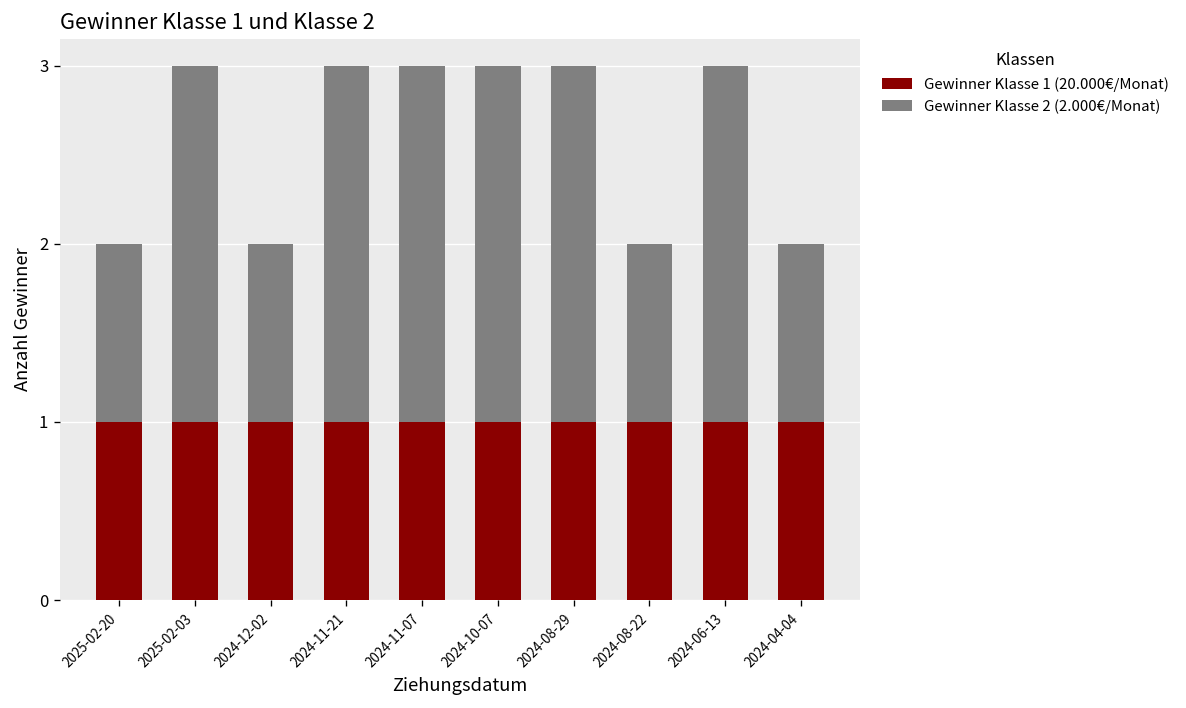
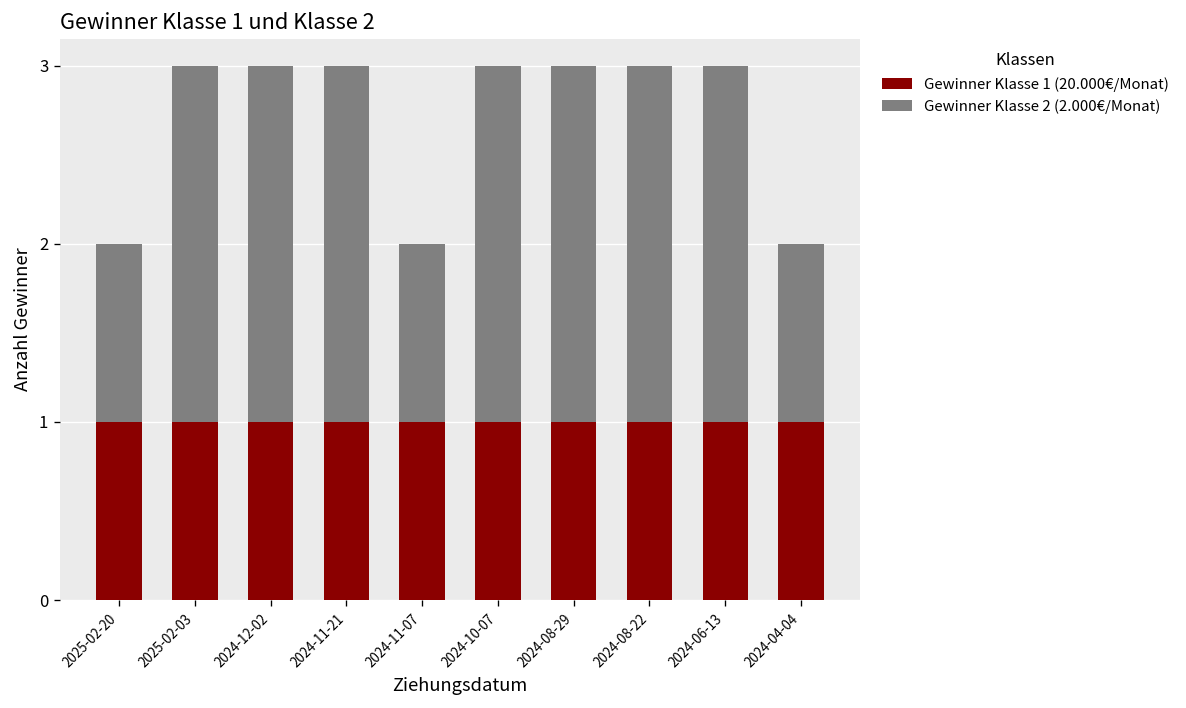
  {
    "Gewinner Klasse 1 (20.000€/Monat)": {
      "2025-02-20": 1,
      "2025-02-03": 1,
      "2024-12-02": 1,
      "2024-11-21": 1,
      "2024-11-07": 1,
      "2024-10-07": 1,
      "2024-08-29": 1,
      "2024-08-22": 1,
      "2024-06-13": 1,
      "2024-04-04": 1
    },
    "Gewinner Klasse 2 (2.000€/Monat)": {
      "2025-02-20": 1,
      "2025-02-03": 2,
-     "2024-12-02": 1,
+     "2024-12-02": 2,
      "2024-11-21": 2,
-     "2024-11-07": 2,
+     "2024-11-07": 1,
      "2024-10-07": 2,
      "2024-08-29": 2,
-     "2024-08-22": 1,
+     "2024-08-22": 2,
      "2024-06-13": 2,
      "2024-04-04": 1
    }
  }
